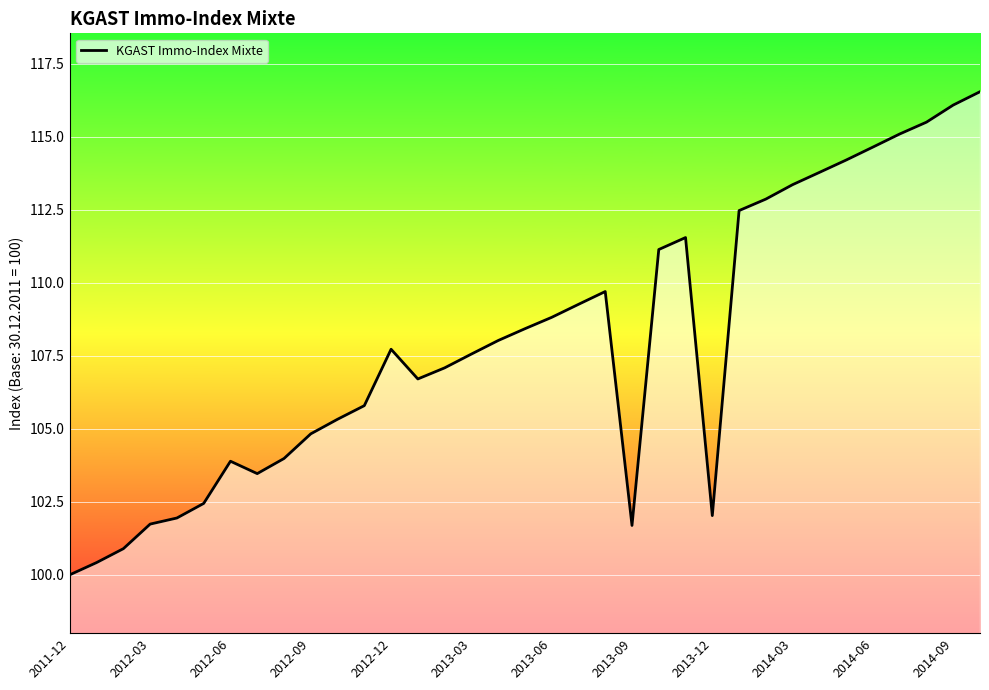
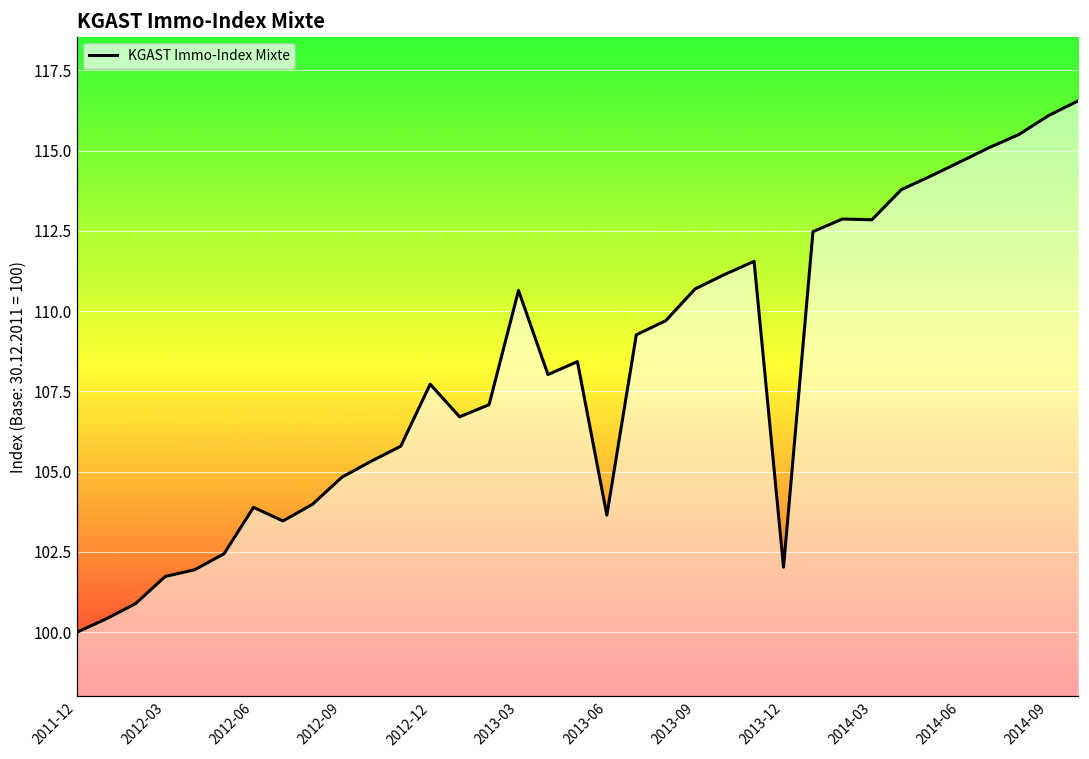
  {
    "2011-12": 100.0,
    "2012-03": 101.7,
    "2012-06": 103.9,
    "2012-09": 104.8,
    "2012-12": 107.7,
-   "2013-03": 107.6,
-   "2013-06": 108.8,
-   "2013-09": 101.7,
+   "2013-03": 110.6,
+   "2013-06": 103.6,
+   "2013-09": 110.7,
    "2013-12": 102.0,
-   "2014-03": 113.4,
+   "2014-03": 112.8,
    "2014-06": 114.6,
    "2014-09": 116.1
  }
